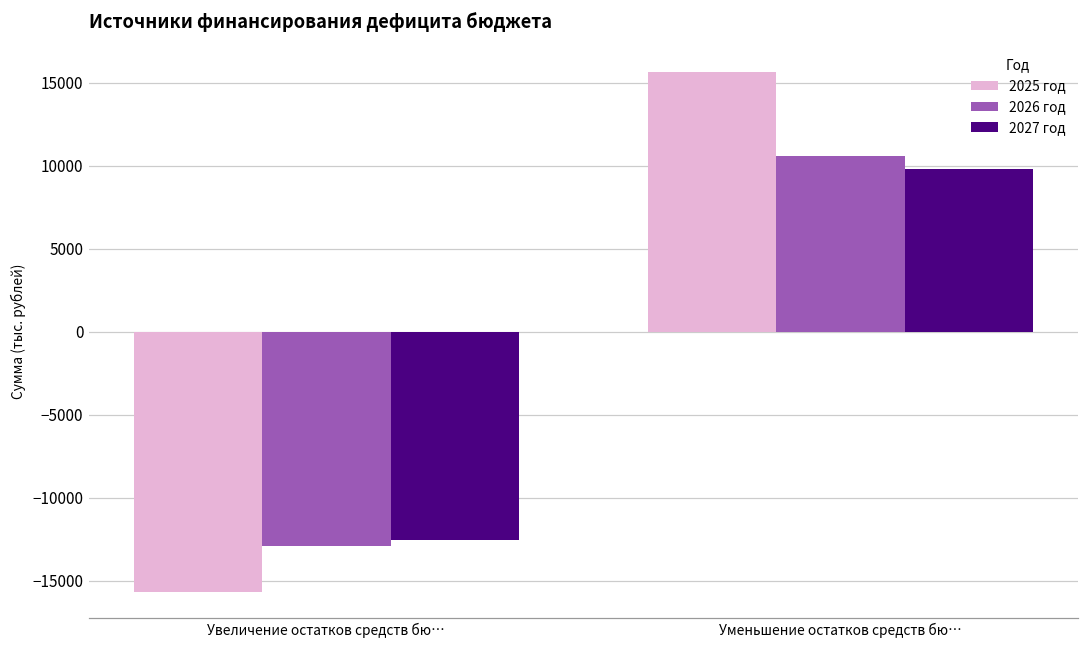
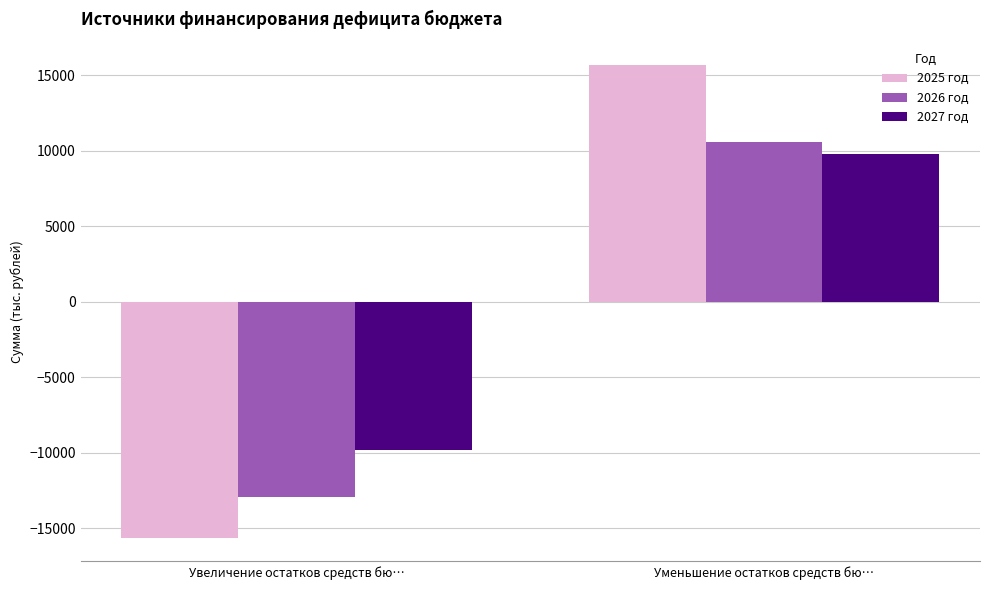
  {
    "2025 год": {
      "Увеличение остатков средств бю…": -15600,
      "Уменьшение остатков средств бю…": 15600
    },
    "2026 год": {
      "Увеличение остатков средств бю…": -12900,
      "Уменьшение остатков средств бю…": 10600
    },
    "2027 год": {
-     "Увеличение остатков средств бю…": -12500,
+     "Увеличение остатков средств бю…": -9800,
      "Уменьшение остатков средств бю…": 9800
    }
  }
